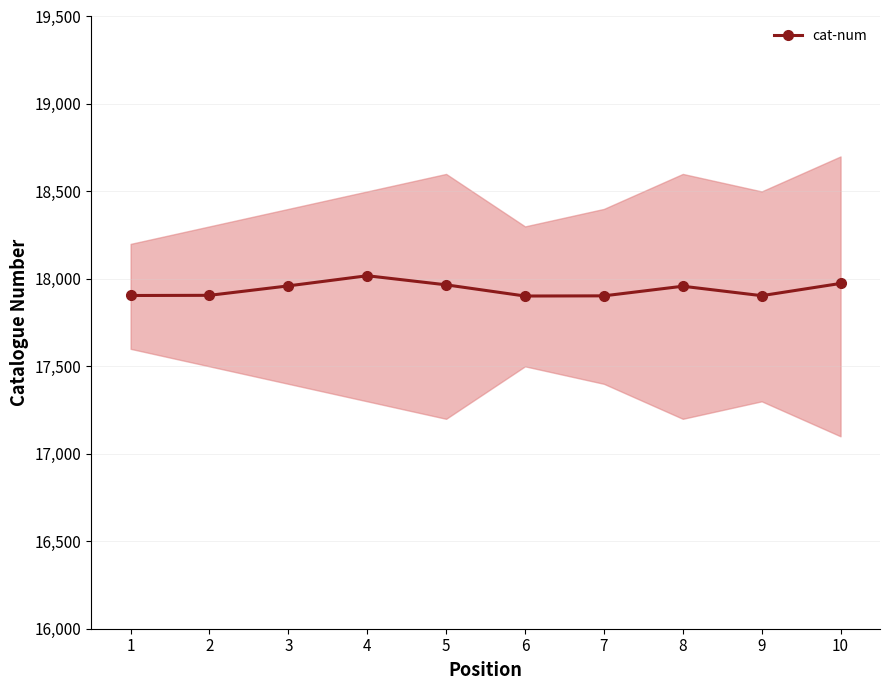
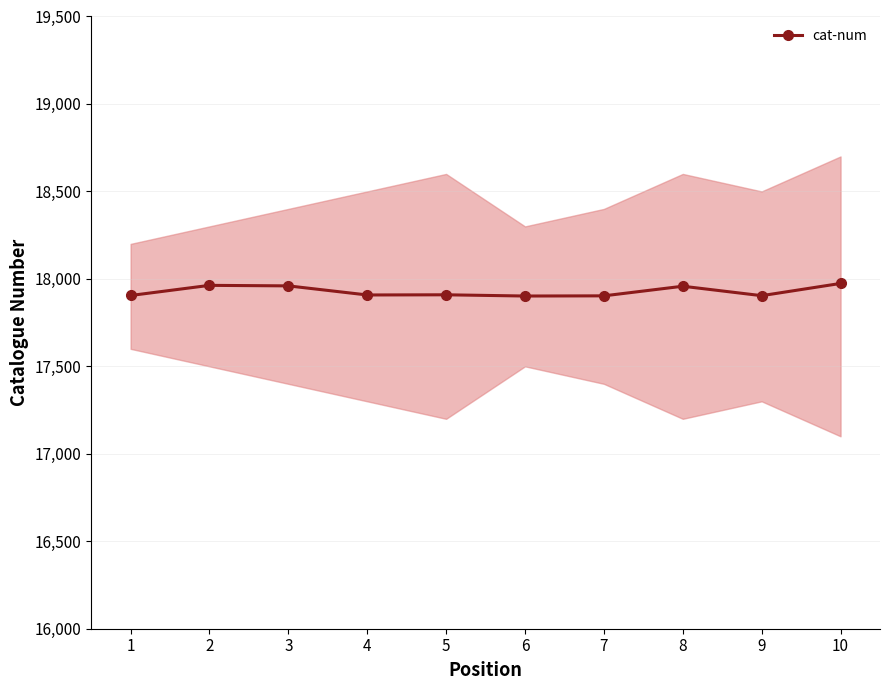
  {
    "cat-num": {
      "1": "17,910",
-     "2": "17,910",
+     "2": "17,960",
      "3": "17,960",
-     "4": "18,020",
-     "5": "17,970",
+     "4": "17,910",
+     "5": "17,910",
      "6": "17,900",
      "7": "17,900",
      "8": "17,960",
      "9": "17,900",
      "10": "17,970"
    }
  }
